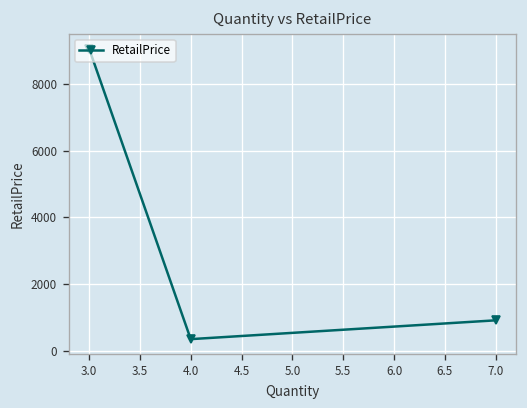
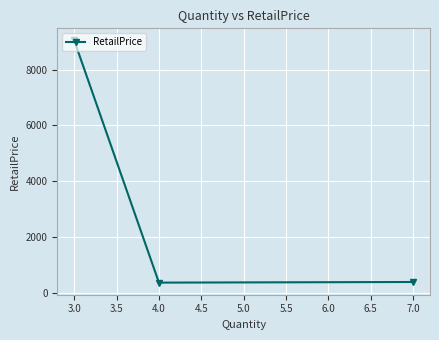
  {
    "4.0": 400,
-   "7.0": 900
+   "7.0": 400
  }
